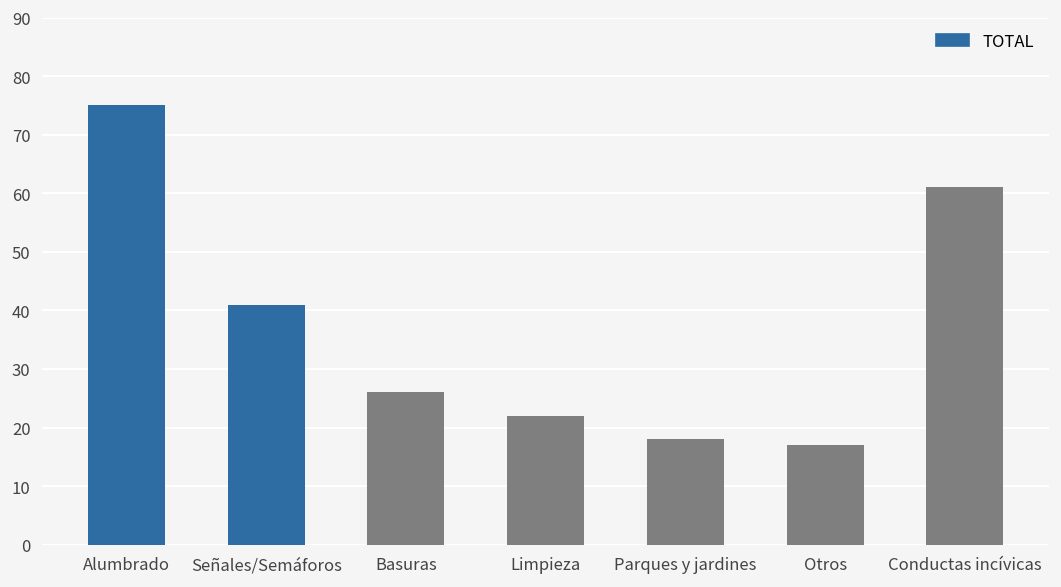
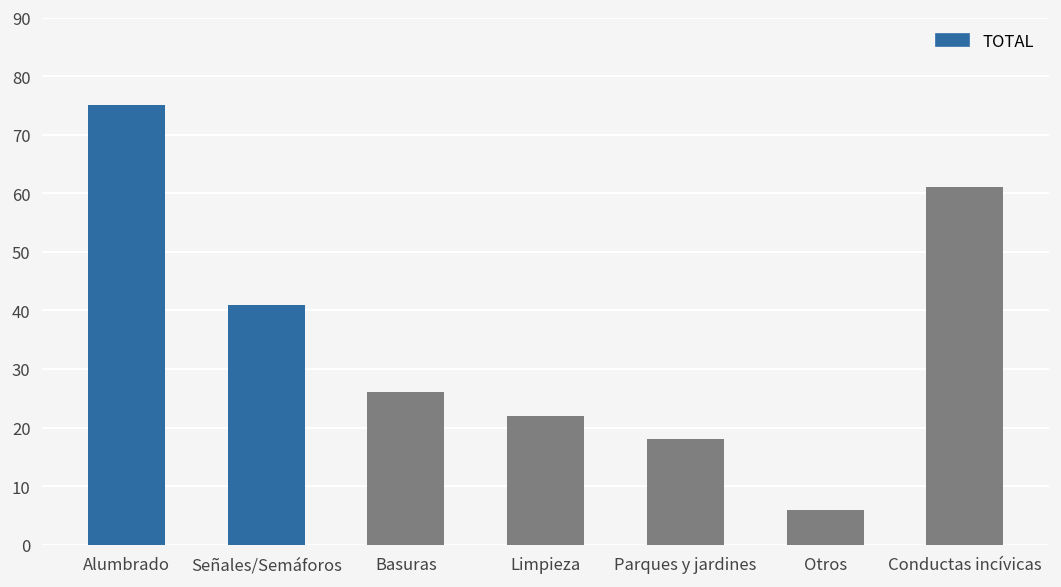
  {
    "Alumbrado": 75,
    "Señales/Semáforos": 41,
    "Basuras": 26,
    "Limpieza": 22,
    "Parques y jardines": 18,
-   "Otros": 17,
+   "Otros": 6,
    "Conductas incívicas": 61
  }
